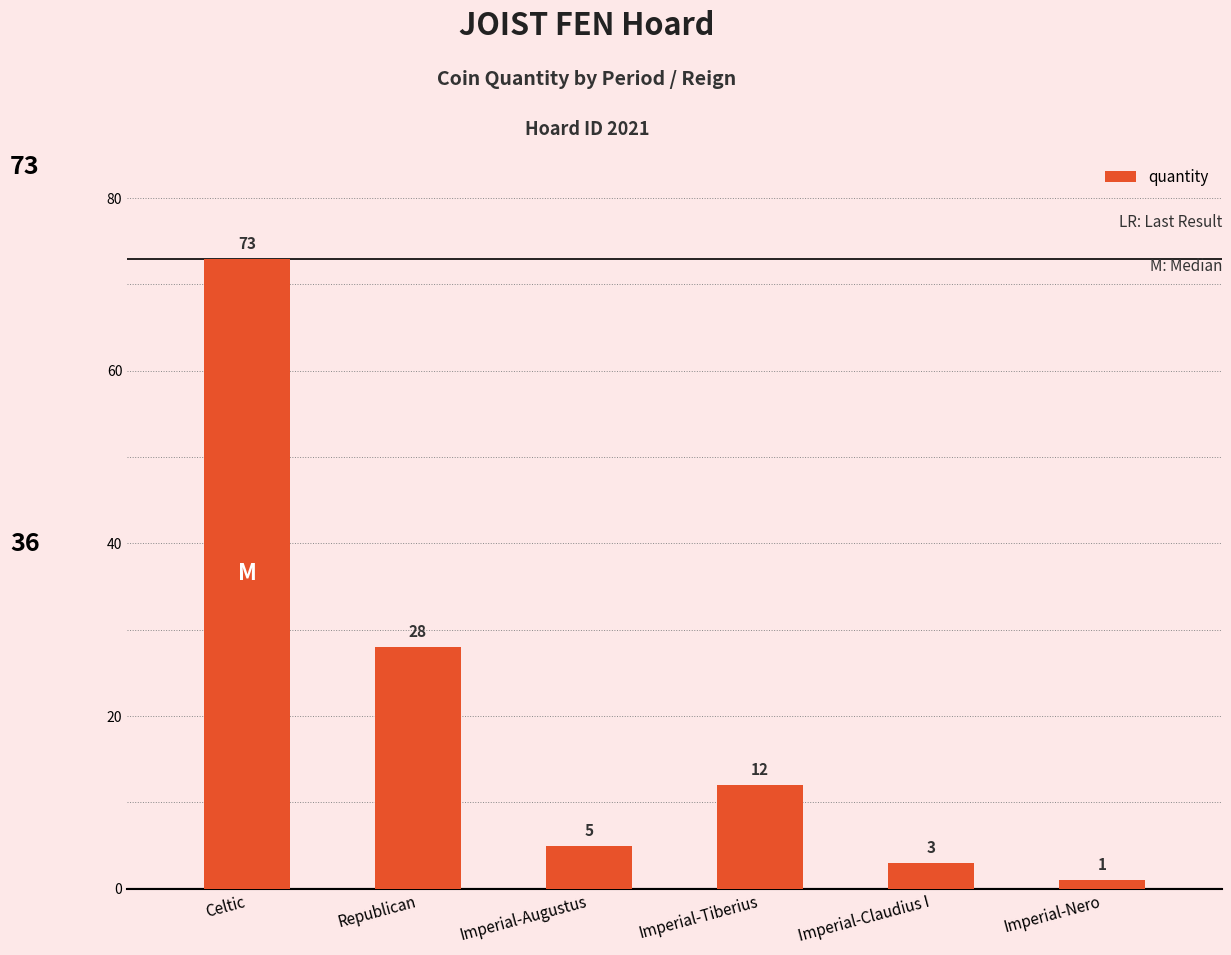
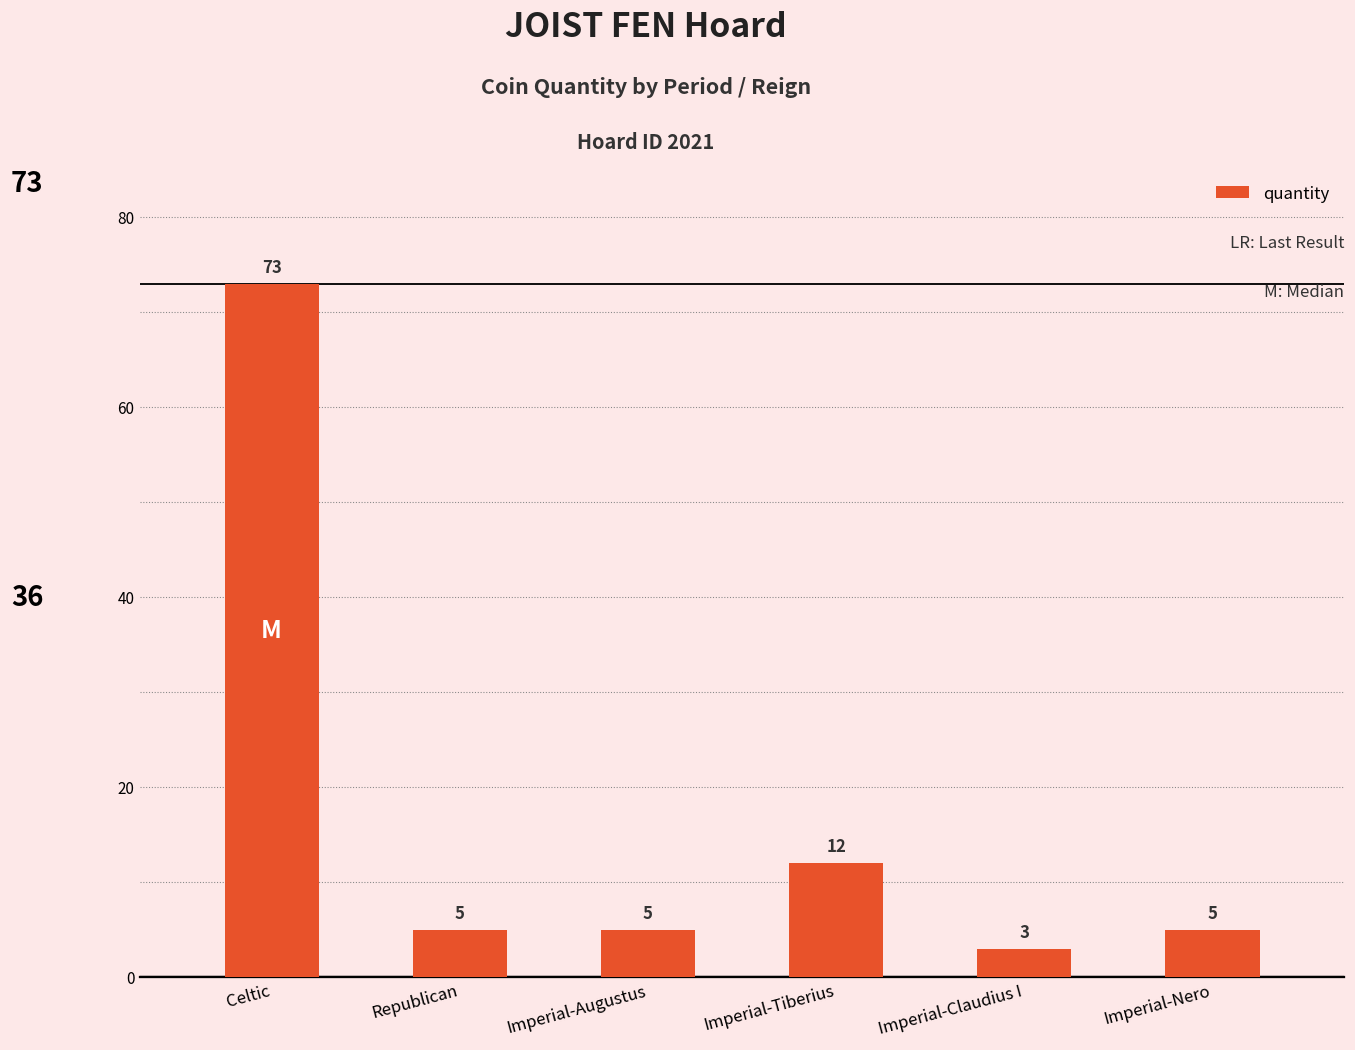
  {
    "Celtic": 73,
-   "Republican": 28,
+   "Republican": 5,
    "Imperial-Augustus": 5,
    "Imperial-Tiberius": 12,
    "Imperial-Claudius I": 3,
-   "Imperial-Nero": 1
+   "Imperial-Nero": 5
  }
